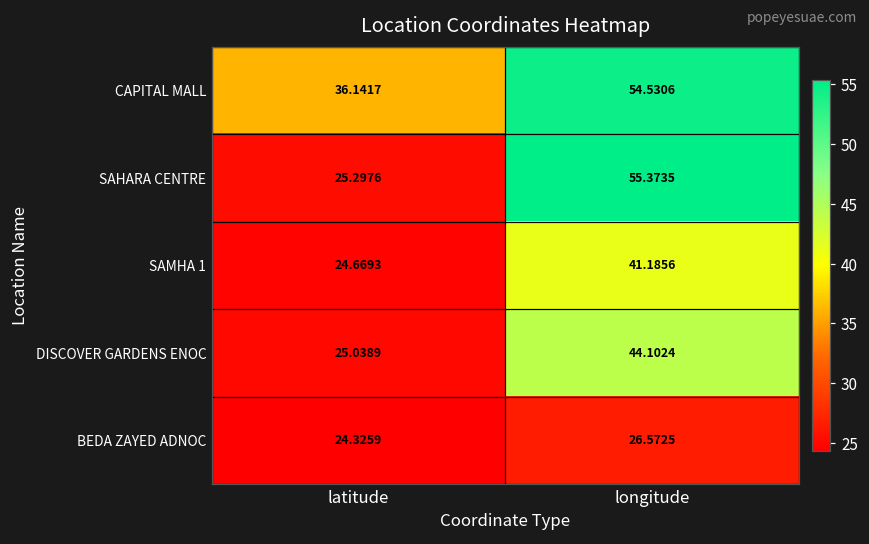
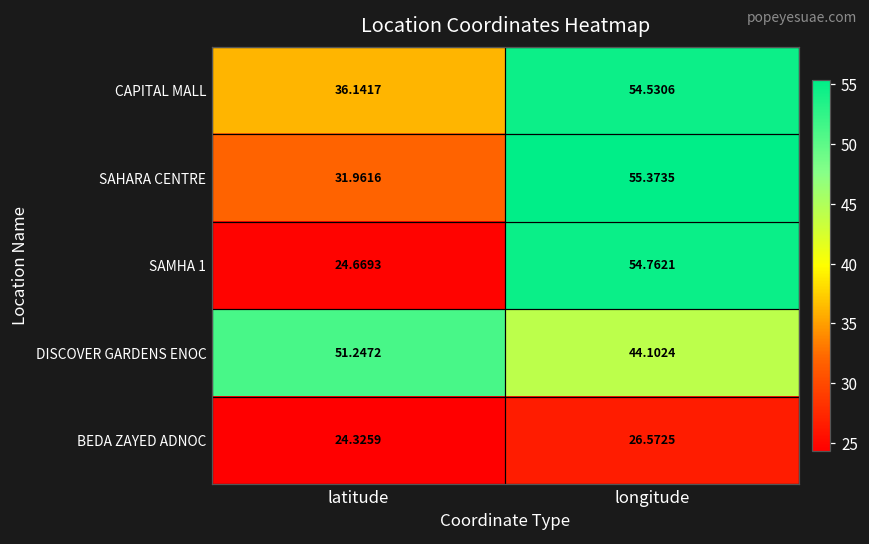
  {
    "CAPITAL MALL": {
      "latitude": 36.1417,
      "longitude": 54.5306
    },
    "SAHARA CENTRE": {
-     "latitude": 25.2976,
+     "latitude": 31.9616,
      "longitude": 55.3735
    },
    "SAMHA 1": {
      "latitude": 24.6693,
-     "longitude": 41.1856
+     "longitude": 54.7621
    },
    "DISCOVER GARDENS ENOC": {
-     "latitude": 25.0389,
+     "latitude": 51.2472,
      "longitude": 44.1024
    },
    "BEDA ZAYED ADNOC": {
      "latitude": 24.3259,
      "longitude": 26.5725
    }
  }
